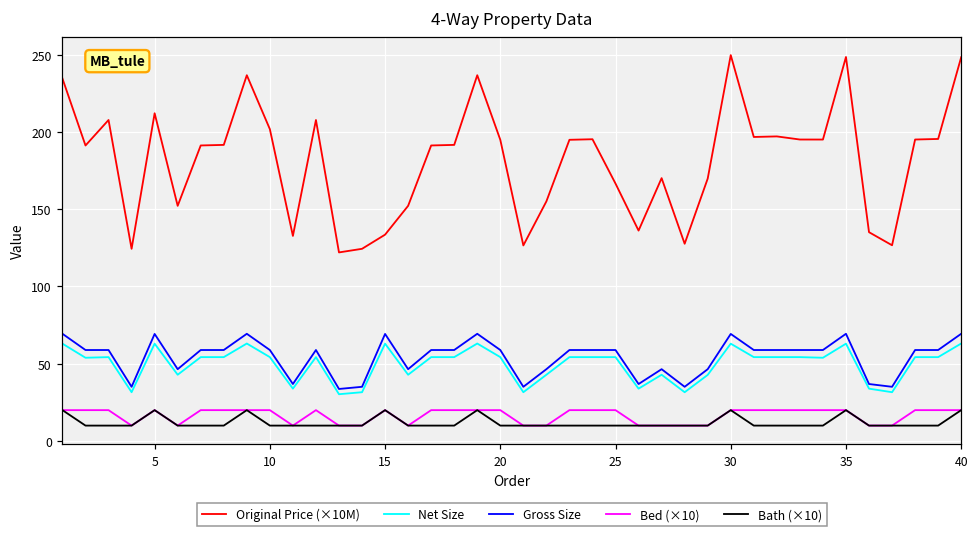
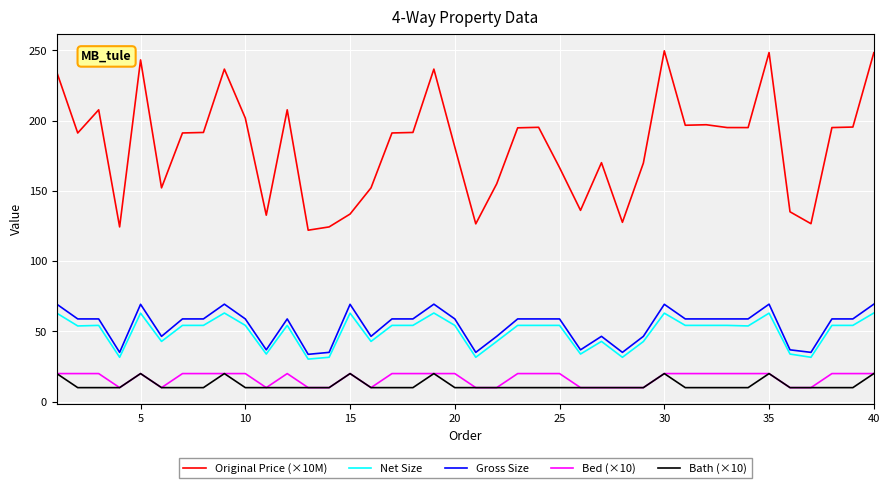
  {
    "Original Price (×10M)": {
-     "5": 212,
+     "5": 243,
      "10": 202,
      "15": 134,
-     "20": 195,
+     "20": 181,
      "25": 167,
      "30": 250,
      "35": 248,
      "40": 248
    },
    "Net Size": {
      "5": 63,
      "10": 54,
      "15": 63,
      "20": 54,
      "25": 54,
      "30": 63,
      "35": 63,
      "40": 63
    },
    "Gross Size": {
      "5": 69,
      "10": 59,
      "15": 69,
      "20": 59,
      "25": 59,
      "30": 69,
      "35": 69,
      "40": 69
    },
    "Bed (×10)": {
      "10": 20,
      "20": 20,
      "25": 20
    },
    "Bath (×10)": {
      "10": 10,
      "20": 10,
      "25": 10
    }
  }
